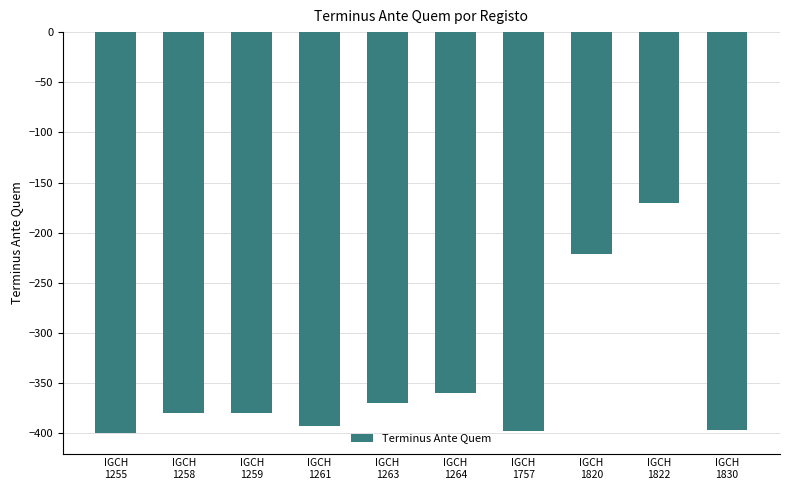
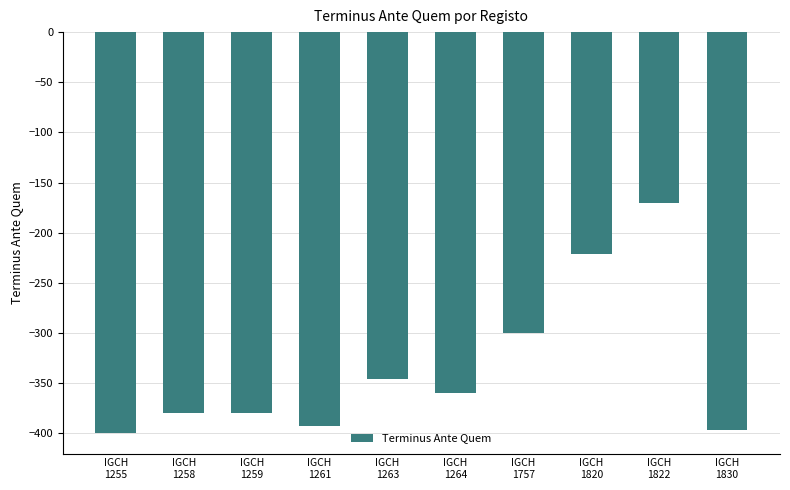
  {
    "IGCH 1255": -400,
    "IGCH 1258": -380,
    "IGCH 1259": -380,
    "IGCH 1261": -393,
-   "IGCH 1263": -370,
+   "IGCH 1263": -346,
    "IGCH 1264": -360,
-   "IGCH 1757": -398,
+   "IGCH 1757": -300,
    "IGCH 1820": -221,
    "IGCH 1822": -170,
    "IGCH 1830": -397
  }
